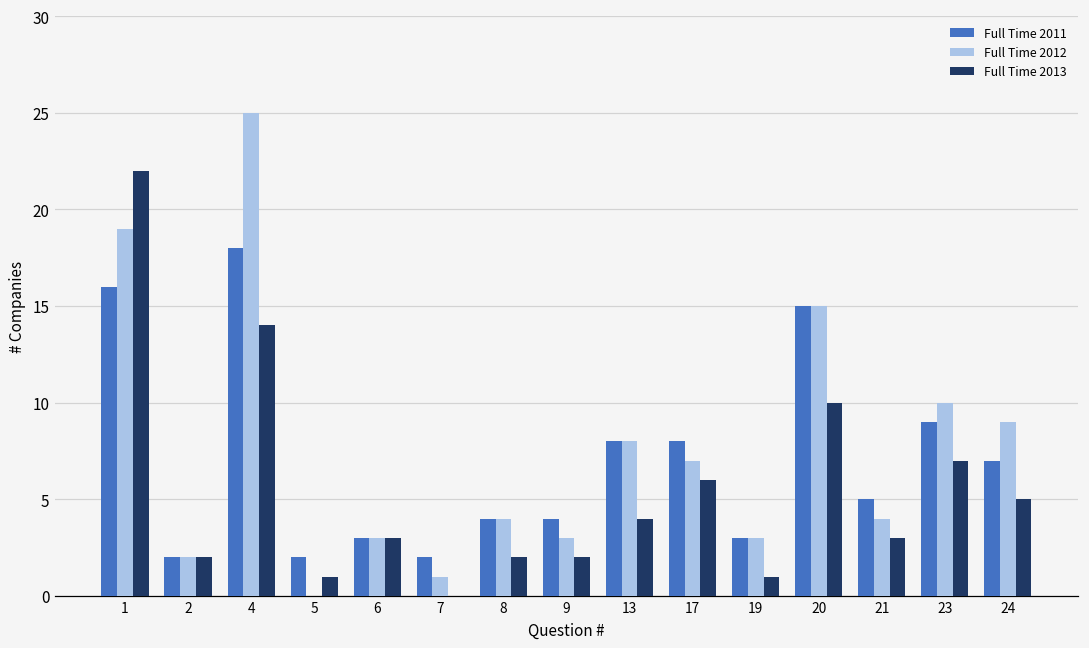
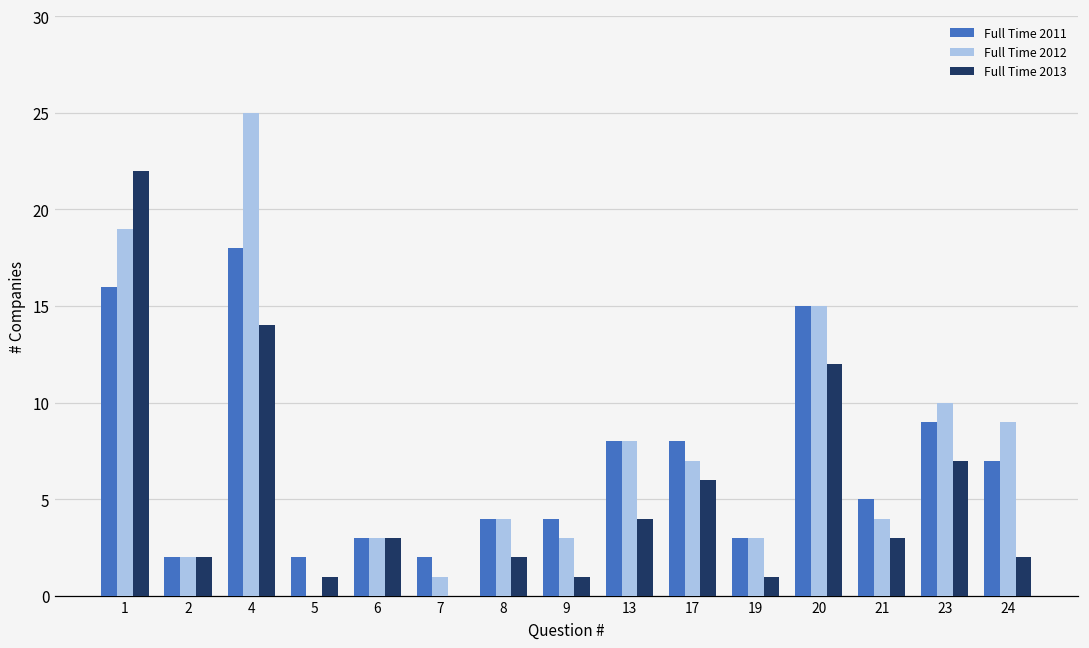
  {
    "Full Time 2011": {
      "1": 16,
      "2": 2,
      "4": 18,
      "5": 2,
      "6": 3,
      "7": 2,
      "8": 4,
      "9": 4,
      "13": 8,
      "17": 8,
      "19": 3,
      "20": 15,
      "21": 5,
      "23": 9,
      "24": 7
    },
    "Full Time 2012": {
      "1": 19,
      "2": 2,
      "4": 25,
      "5": 0,
      "6": 3,
      "7": 1,
      "8": 4,
      "9": 3,
      "13": 8,
      "17": 7,
      "19": 3,
      "20": 15,
      "21": 4,
      "23": 10,
      "24": 9
    },
    "Full Time 2013": {
      "1": 22,
      "2": 2,
      "4": 14,
      "5": 1,
      "6": 3,
      "7": 0,
      "8": 2,
-     "9": 2,
+     "9": 1,
      "13": 4,
      "17": 6,
      "19": 1,
-     "20": 10,
+     "20": 12,
      "21": 3,
      "23": 7,
-     "24": 5
+     "24": 2
    }
  }
